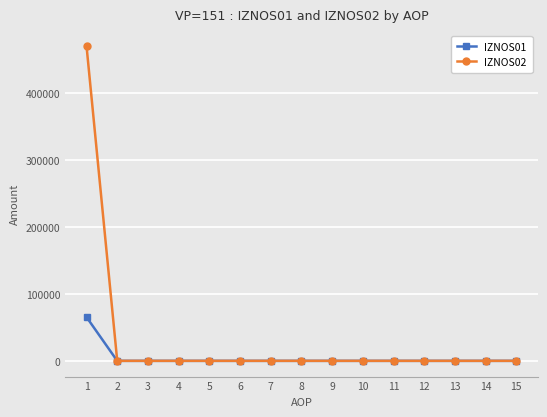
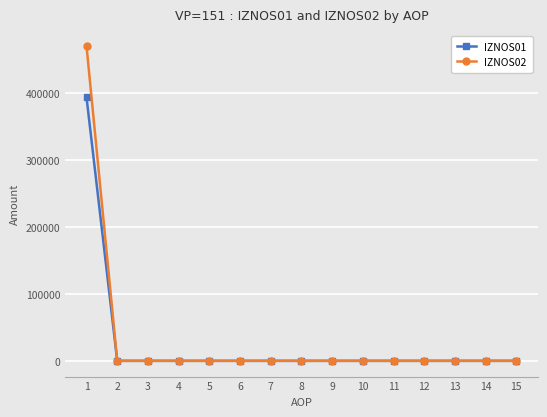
  {
    "IZNOS01": {
-     "1": 70000
+     "1": 390000
    },
    "IZNOS02": {
      "1": 470000
    }
  }
